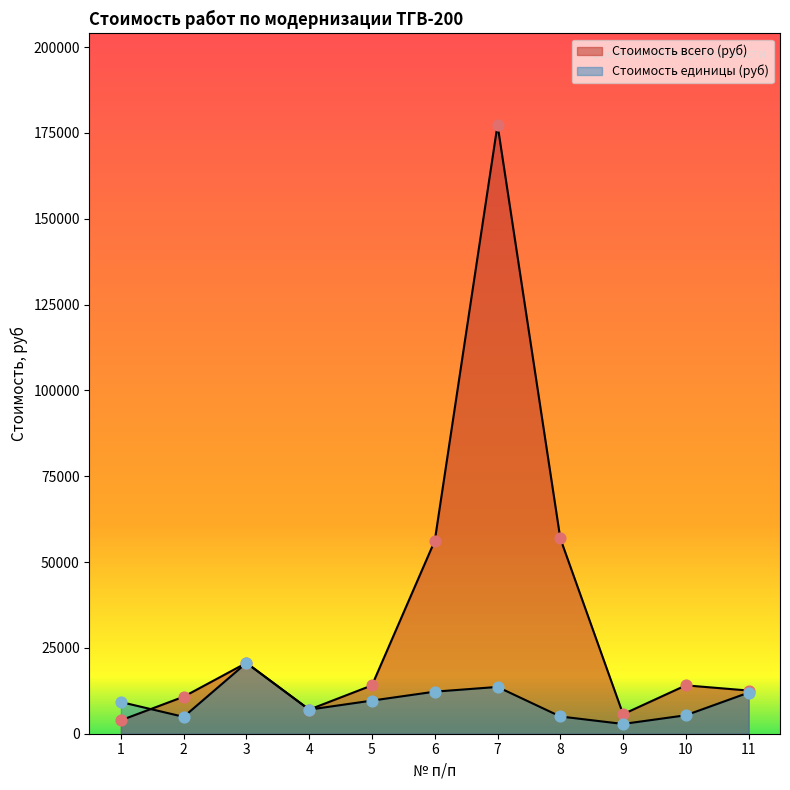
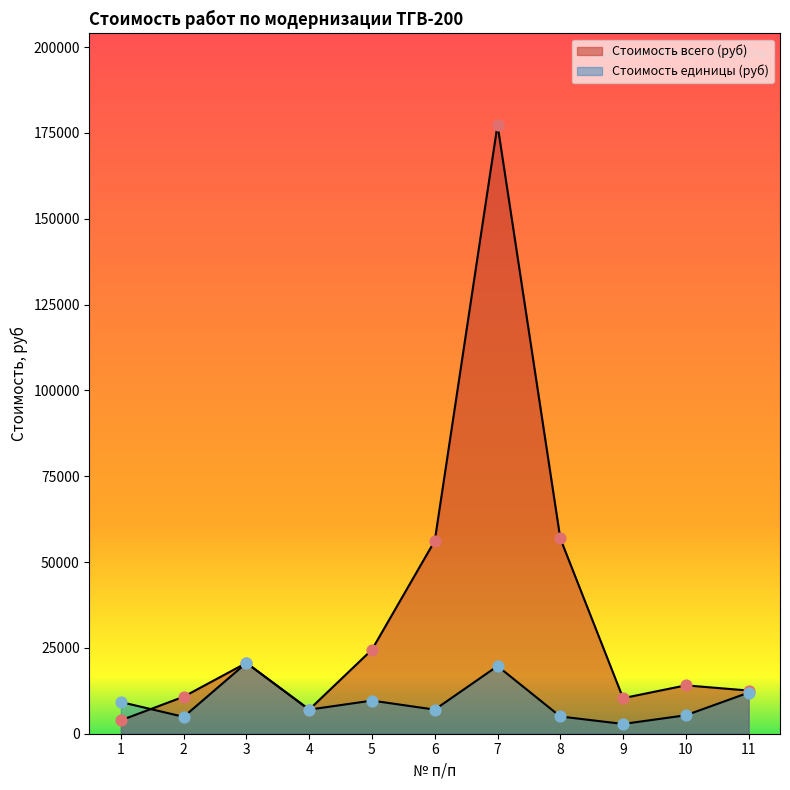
  {
    "Стоимость всего (руб)": {
      "1": 4000,
      "2": 11000,
-     "5": 14000,
+     "5": 24000,
      "6": 56000,
      "7": 177000,
      "8": 57000,
-     "9": 6000,
+     "9": 10000,
      "10": 14000
    },
    "Стоимость единицы (руб)": {
      "1": 9000,
      "2": 5000,
      "5": 10000,
-     "6": 12000,
-     "7": 14000,
+     "6": 7000,
+     "7": 20000,
      "8": 5000,
      "9": 3000,
      "10": 5000
    }
  }
